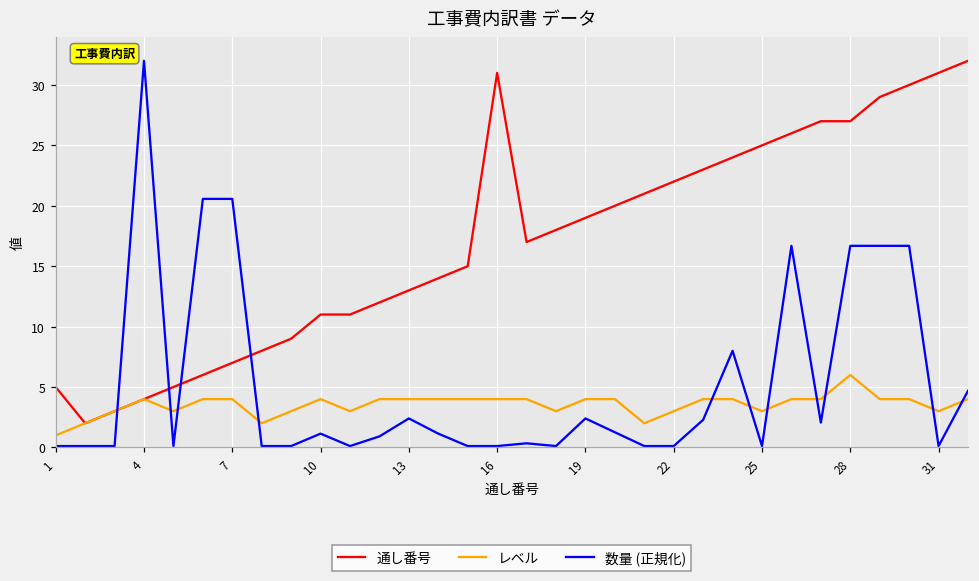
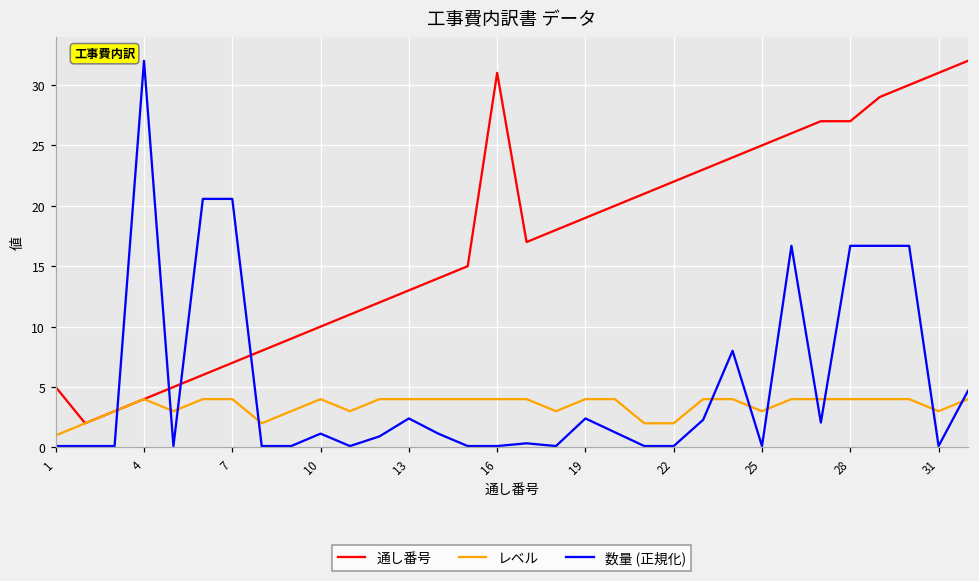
  {
    "通し番号": {
      "1": 5,
      "7": 7,
-     "10": 11,
+     "10": 10,
      "13": 13,
      "16": 31,
      "19": 19,
      "22": 22,
      "25": 25,
      "28": 27,
      "31": 31
    },
    "レベル": {
      "1": 1,
      "7": 4,
      "10": 4,
      "13": 4,
      "16": 4,
      "19": 4,
-     "22": 3,
+     "22": 2,
      "25": 3,
-     "28": 6,
+     "28": 4,
      "31": 3
    },
    "数量 (正規化)": {
      "1": 0,
      "4": 32,
      "7": 20.6,
      "10": 1,
      "13": 2.4,
      "16": 0,
      "19": 2.4,
      "22": 0,
      "25": 0,
      "28": 16.7,
      "31": 0
    }
  }
